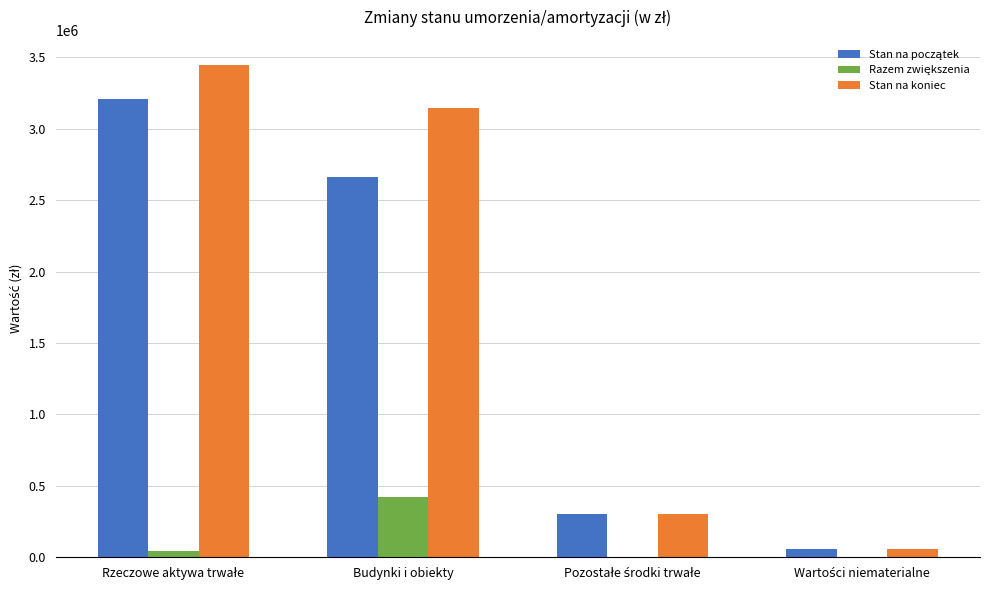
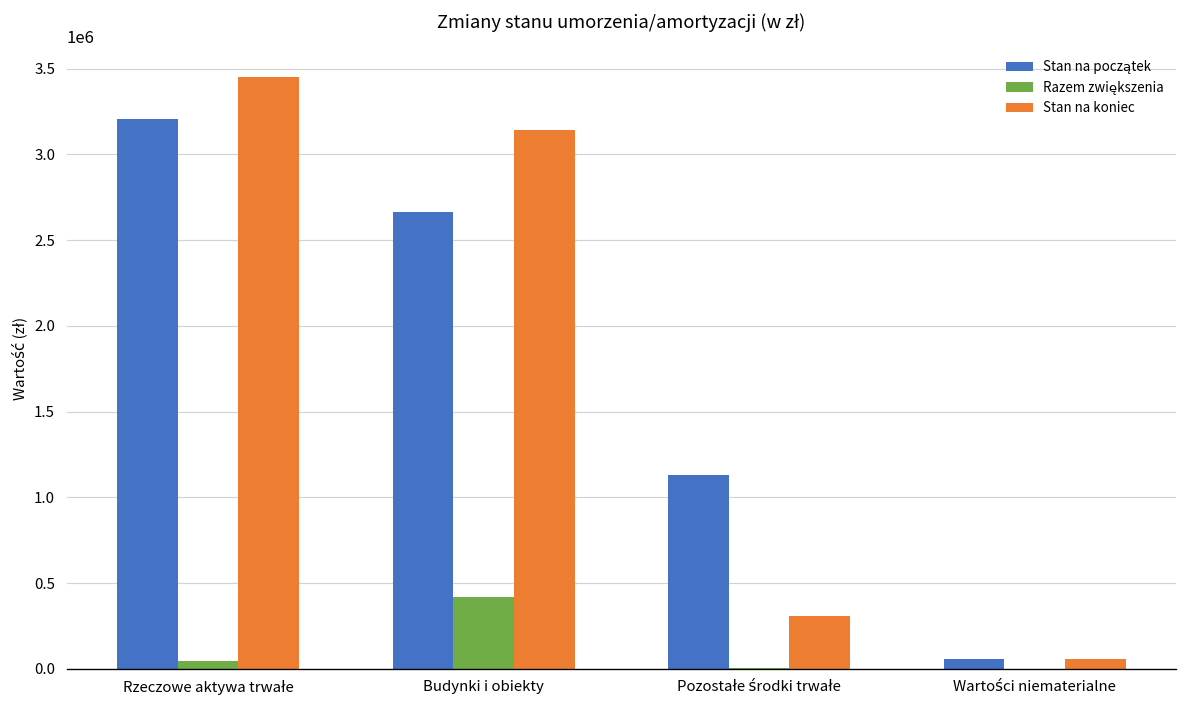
  {
    "Stan na początek": {
      "Rzeczowe aktywa trwałe": 3210000,
      "Budynki i obiekty": 2670000,
-     "Pozostałe środki trwałe": 300000,
+     "Pozostałe środki trwałe": 1130000,
      "Wartości niematerialne": 50000
    },
    "Razem zwiększenia": {
      "Rzeczowe aktywa trwałe": 50000,
      "Budynki i obiekty": 420000,
      "Wartości niematerialne": 0
    },
    "Stan na koniec": {
      "Rzeczowe aktywa trwałe": 3450000,
      "Budynki i obiekty": 3140000,
      "Pozostałe środki trwałe": 310000,
      "Wartości niematerialne": 50000
    }
  }
